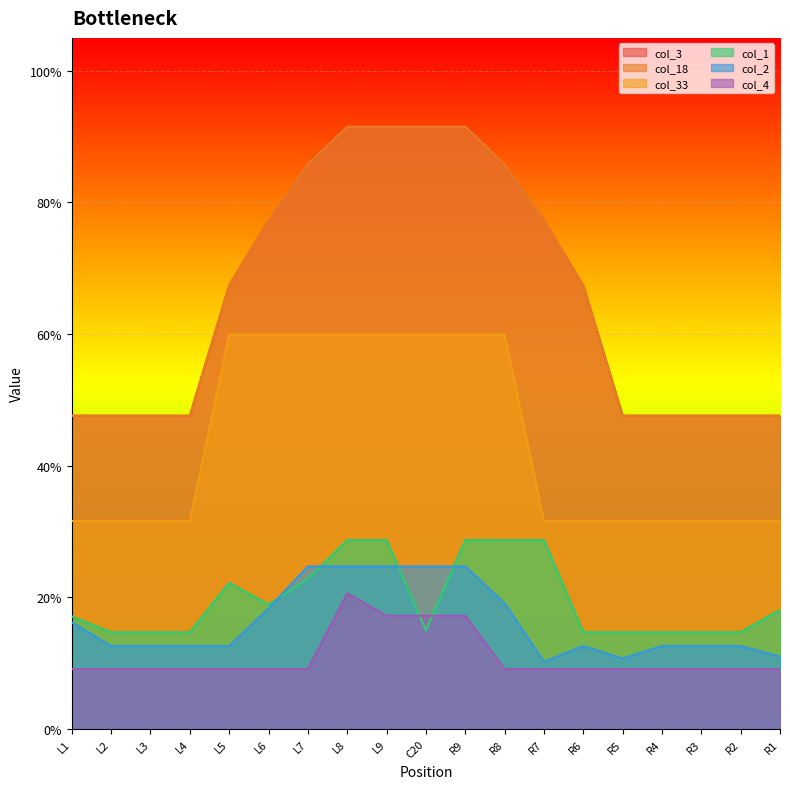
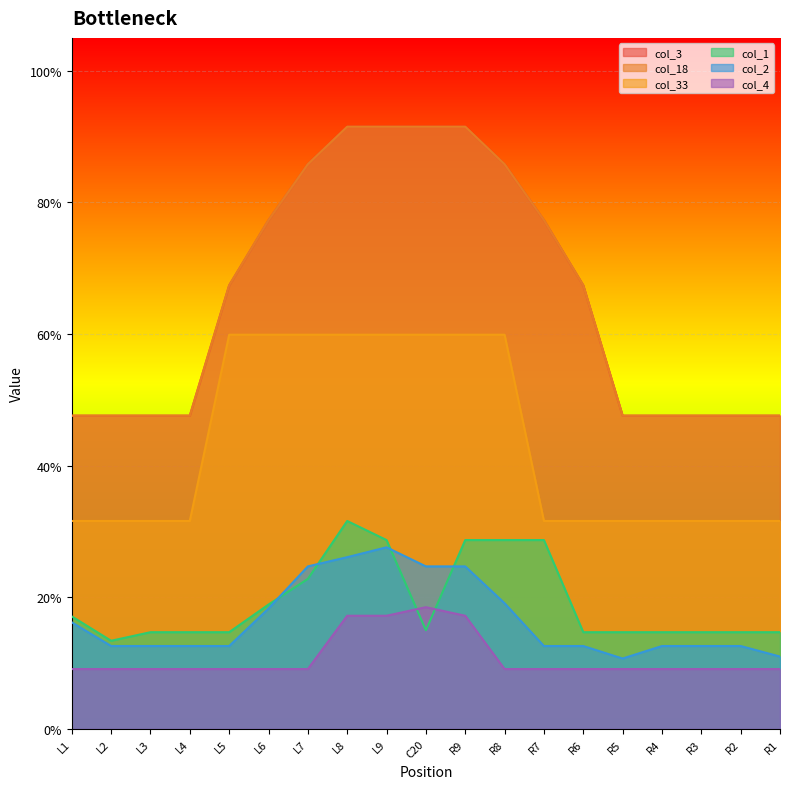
  {
    "col_1": {
      "L1": "17%",
-     "L2": "15%",
+     "L2": "13%",
      "L3": "15%",
      "L4": "15%",
-     "L5": "22%",
+     "L5": "15%",
      "L6": "19%",
      "L7": "23%",
-     "L8": "29%",
+     "L8": "32%",
      "L9": "29%",
      "C20": "15%",
      "R9": "29%",
      "R8": "29%",
      "R7": "29%",
      "R6": "15%",
      "R5": "15%",
      "R4": "15%",
      "R3": "15%",
      "R2": "15%",
-     "R1": "18%"
+     "R1": "15%"
    },
    "col_2": {
      "L1": "16%",
      "L2": "13%",
      "L3": "13%",
      "L4": "13%",
      "L5": "13%",
      "L6": "18%",
      "L7": "25%",
-     "L8": "25%",
-     "L9": "25%",
+     "L8": "26%",
+     "L9": "28%",
      "C20": "25%",
      "R9": "25%",
      "R8": "19%",
-     "R7": "10%",
+     "R7": "13%",
      "R6": "13%",
      "R5": "11%",
      "R4": "13%",
      "R3": "13%",
      "R2": "13%",
      "R1": "11%"
    },
    "col_4": {
      "L1": "9%",
      "L2": "9%",
      "L3": "9%",
      "L4": "9%",
      "L5": "9%",
      "L6": "9%",
      "L7": "9%",
-     "L8": "21%",
+     "L8": "17%",
      "L9": "17%",
-     "C20": "17%",
+     "C20": "19%",
      "R9": "17%",
      "R8": "9%",
      "R7": "9%",
      "R6": "9%",
      "R5": "9%",
      "R4": "9%",
      "R3": "9%",
      "R2": "9%",
      "R1": "9%"
    }
  }
